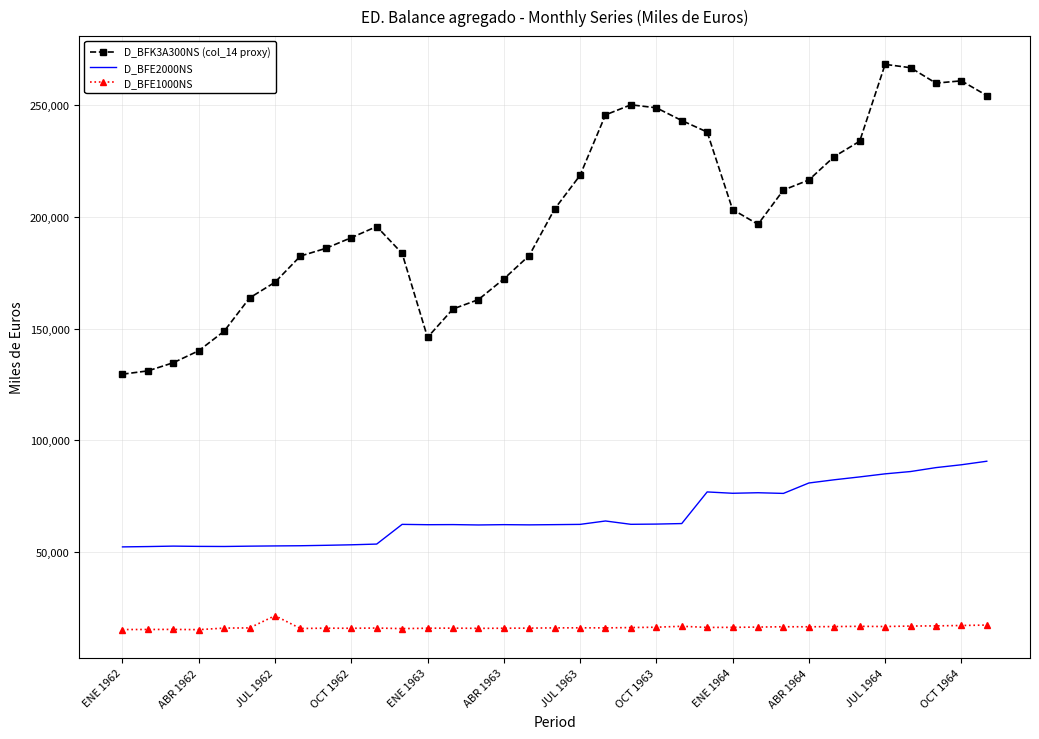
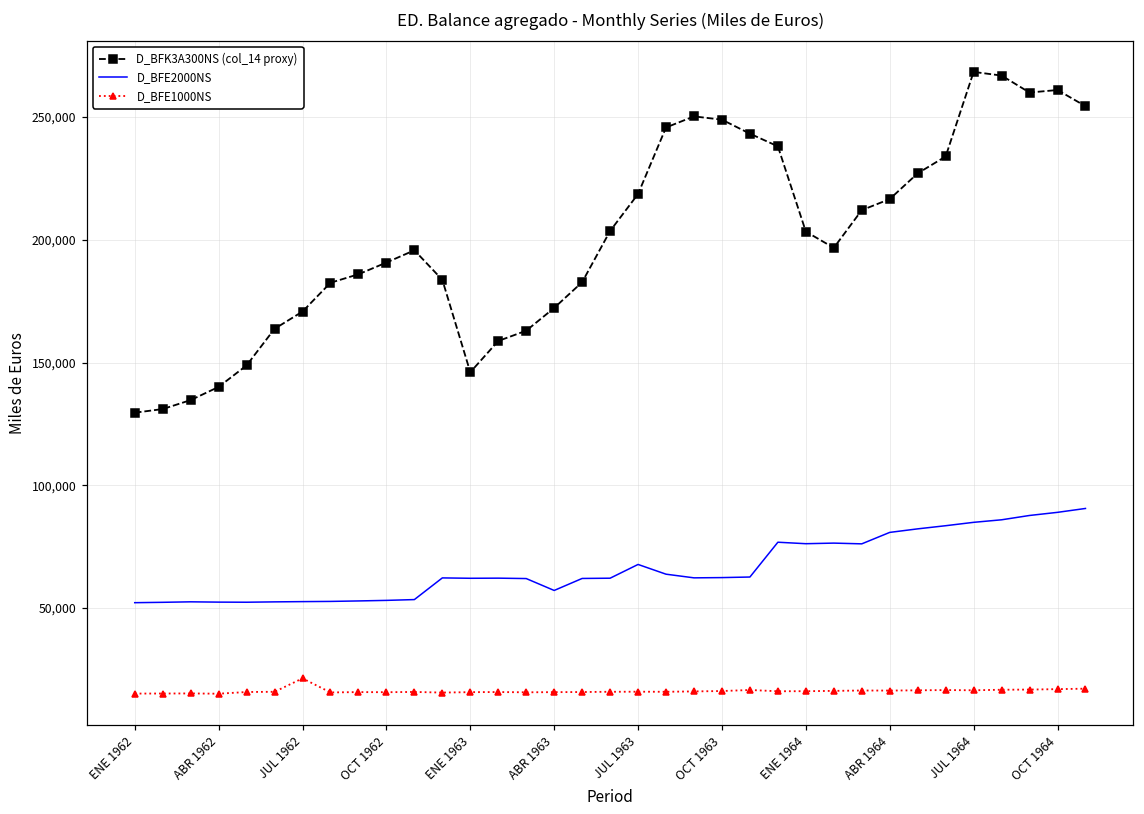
  {
    "D_BFK3A300NS (col_14 proxy)": {
      "ENE 1962": "130,000",
      "ABR 1962": "140,000",
      "JUL 1962": "171,000",
      "OCT 1962": "191,000",
      "ENE 1963": "146,000",
      "ABR 1963": "172,000",
      "JUL 1963": "219,000",
      "OCT 1963": "249,000",
      "ENE 1964": "203,000",
      "ABR 1964": "217,000",
      "JUL 1964": "268,000",
      "OCT 1964": "261,000"
    },
    "D_BFE2000NS": {
      "ENE 1962": "52,000",
      "ABR 1962": "52,000",
      "JUL 1962": "53,000",
      "OCT 1962": "53,000",
      "ENE 1963": "62,000",
-     "ABR 1963": "62,000",
-     "JUL 1963": "62,000",
+     "ABR 1963": "57,000",
+     "JUL 1963": "68,000",
      "OCT 1963": "62,000",
      "ENE 1964": "76,000",
      "ABR 1964": "81,000",
      "JUL 1964": "85,000",
      "OCT 1964": "89,000"
    },
    "D_BFE1000NS": {
      "ENE 1962": "15,000",
      "ABR 1962": "15,000",
      "JUL 1962": "21,000",
      "OCT 1962": "16,000",
      "ENE 1963": "16,000",
      "ABR 1963": "16,000",
      "JUL 1963": "16,000",
      "OCT 1963": "16,000",
      "ENE 1964": "16,000",
      "ABR 1964": "16,000",
      "JUL 1964": "17,000",
      "OCT 1964": "17,000"
    }
  }
